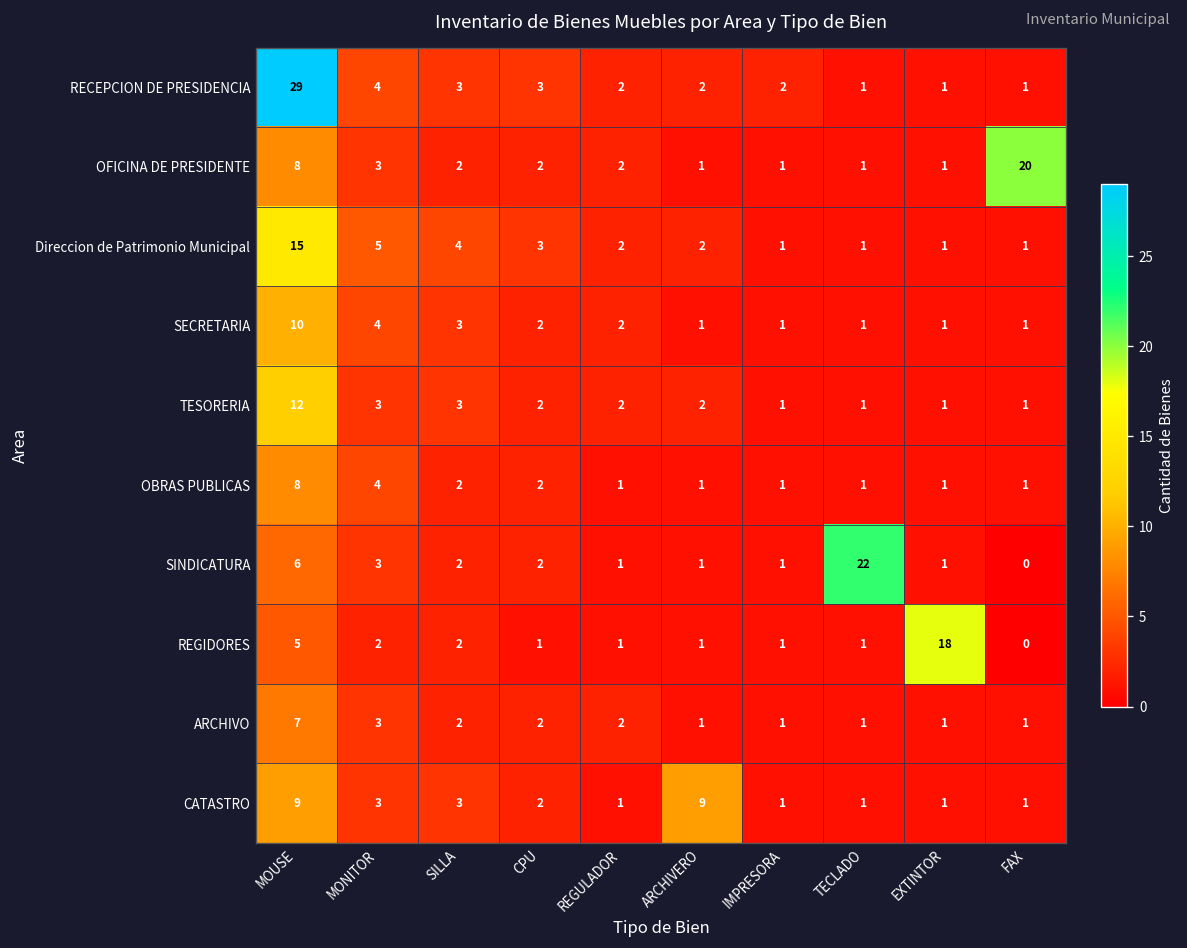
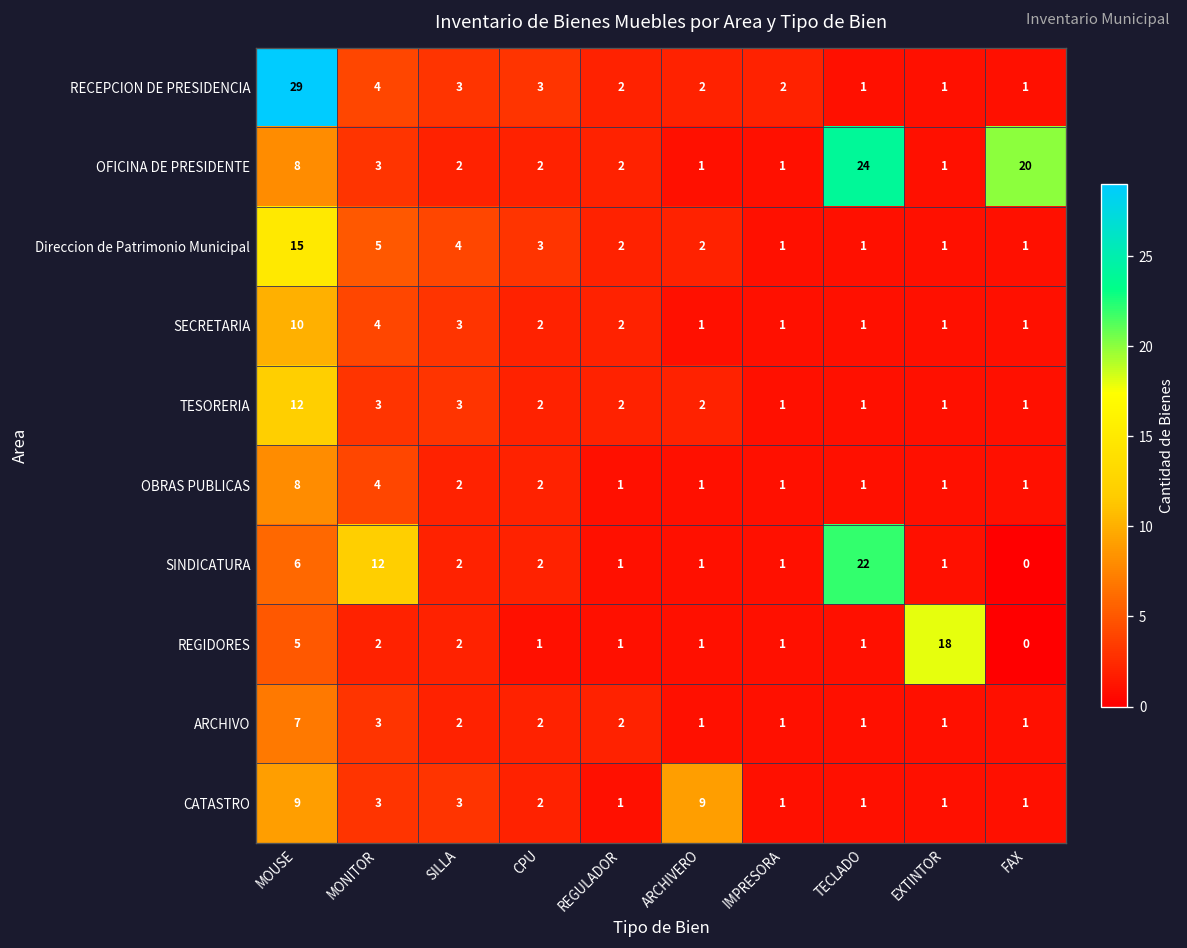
  {
    "RECEPCION DE PRESIDENCIA": {
      "MOUSE": 29,
      "MONITOR": 4,
      "SILLA": 3,
      "CPU": 3,
      "REGULADOR": 2,
      "ARCHIVERO": 2,
      "IMPRESORA": 2,
      "TECLADO": 1,
      "EXTINTOR": 1,
      "FAX": 1
    },
    "OFICINA DE PRESIDENTE": {
      "MOUSE": 8,
      "MONITOR": 3,
      "SILLA": 2,
      "CPU": 2,
      "REGULADOR": 2,
      "ARCHIVERO": 1,
      "IMPRESORA": 1,
-     "TECLADO": 1,
+     "TECLADO": 24,
      "EXTINTOR": 1,
      "FAX": 20
    },
    "Direccion de Patrimonio Municipal": {
      "MOUSE": 15,
      "MONITOR": 5,
      "SILLA": 4,
      "CPU": 3,
      "REGULADOR": 2,
      "ARCHIVERO": 2,
      "IMPRESORA": 1,
      "TECLADO": 1,
      "EXTINTOR": 1,
      "FAX": 1
    },
    "SECRETARIA": {
      "MOUSE": 10,
      "MONITOR": 4,
      "SILLA": 3,
      "CPU": 2,
      "REGULADOR": 2,
      "ARCHIVERO": 1,
      "IMPRESORA": 1,
      "TECLADO": 1,
      "EXTINTOR": 1,
      "FAX": 1
    },
    "TESORERIA": {
      "MOUSE": 12,
      "MONITOR": 3,
      "SILLA": 3,
      "CPU": 2,
      "REGULADOR": 2,
      "ARCHIVERO": 2,
      "IMPRESORA": 1,
      "TECLADO": 1,
      "EXTINTOR": 1,
      "FAX": 1
    },
    "OBRAS PUBLICAS": {
      "MOUSE": 8,
      "MONITOR": 4,
      "SILLA": 2,
      "CPU": 2,
      "REGULADOR": 1,
      "ARCHIVERO": 1,
      "IMPRESORA": 1,
      "TECLADO": 1,
      "EXTINTOR": 1,
      "FAX": 1
    },
    "SINDICATURA": {
      "MOUSE": 6,
-     "MONITOR": 3,
+     "MONITOR": 12,
      "SILLA": 2,
      "CPU": 2,
      "REGULADOR": 1,
      "ARCHIVERO": 1,
      "IMPRESORA": 1,
      "TECLADO": 22,
      "EXTINTOR": 1,
      "FAX": 0
    },
    "REGIDORES": {
      "MOUSE": 5,
      "MONITOR": 2,
      "SILLA": 2,
      "CPU": 1,
      "REGULADOR": 1,
      "ARCHIVERO": 1,
      "IMPRESORA": 1,
      "TECLADO": 1,
      "EXTINTOR": 18,
      "FAX": 0
    },
    "ARCHIVO": {
      "MOUSE": 7,
      "MONITOR": 3,
      "SILLA": 2,
      "CPU": 2,
      "REGULADOR": 2,
      "ARCHIVERO": 1,
      "IMPRESORA": 1,
      "TECLADO": 1,
      "EXTINTOR": 1,
      "FAX": 1
    },
    "CATASTRO": {
      "MOUSE": 9,
      "MONITOR": 3,
      "SILLA": 3,
      "CPU": 2,
      "REGULADOR": 1,
      "ARCHIVERO": 9,
      "IMPRESORA": 1,
      "TECLADO": 1,
      "EXTINTOR": 1,
      "FAX": 1
    }
  }
